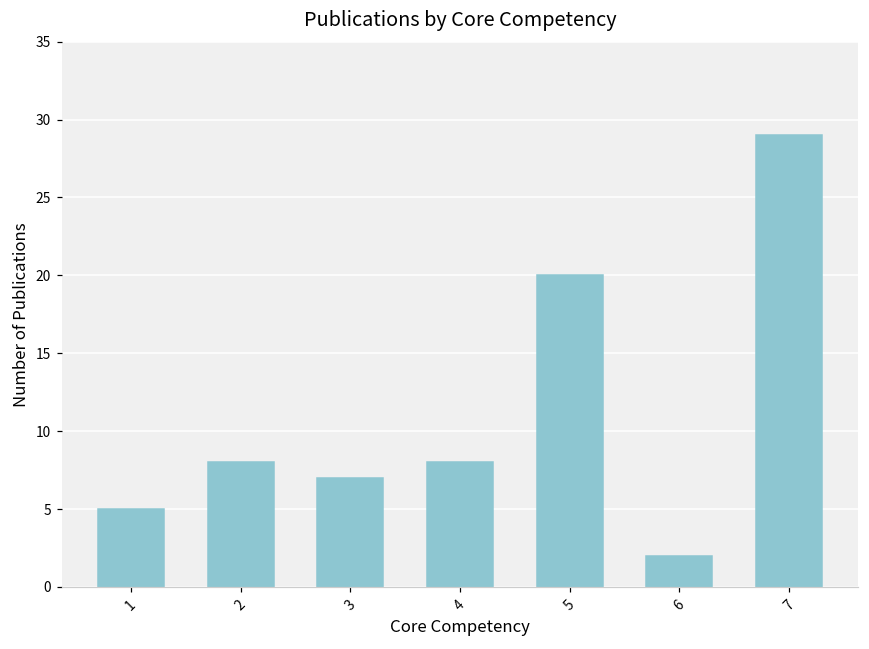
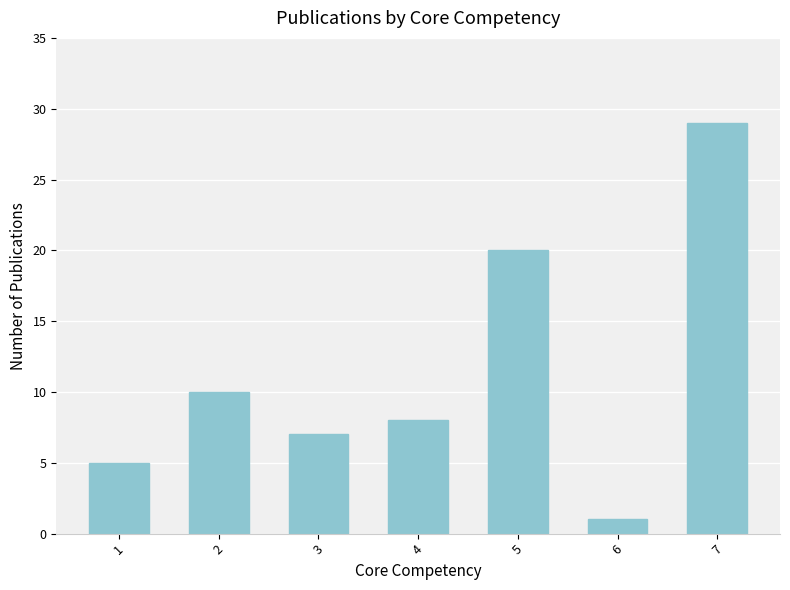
  {
    "1": 5,
-   "2": 8,
+   "2": 10,
    "3": 7,
    "4": 8,
    "5": 20,
-   "6": 2,
+   "6": 1,
    "7": 29
  }
